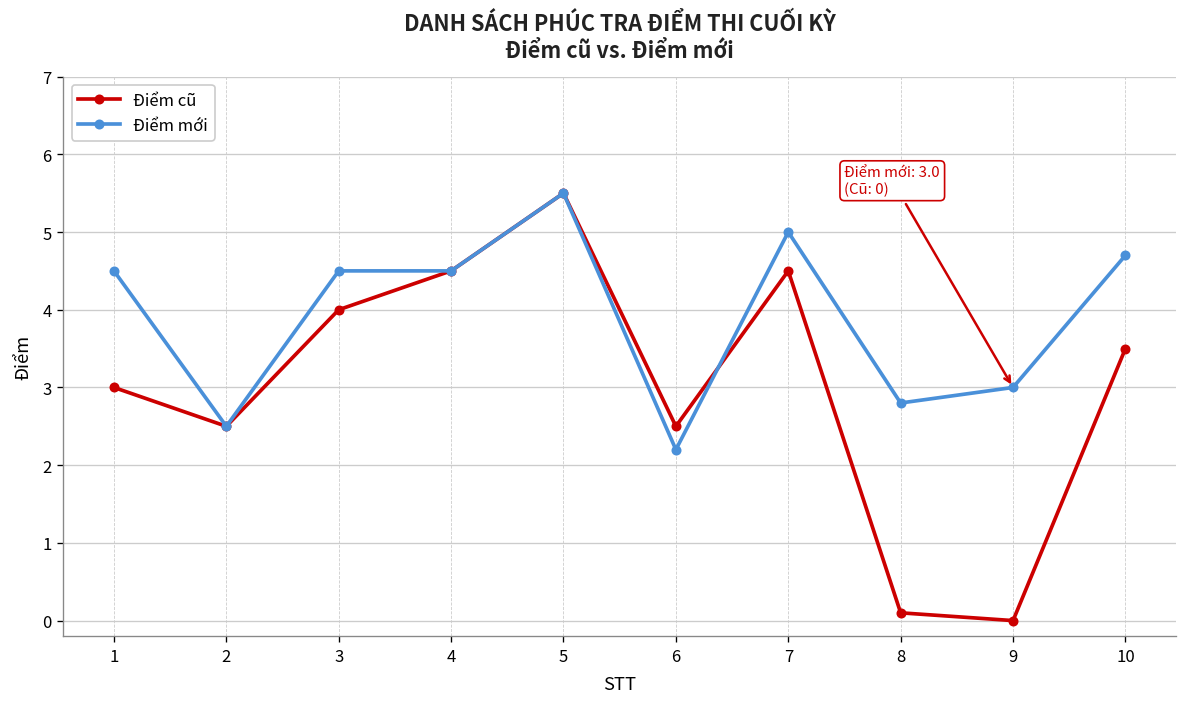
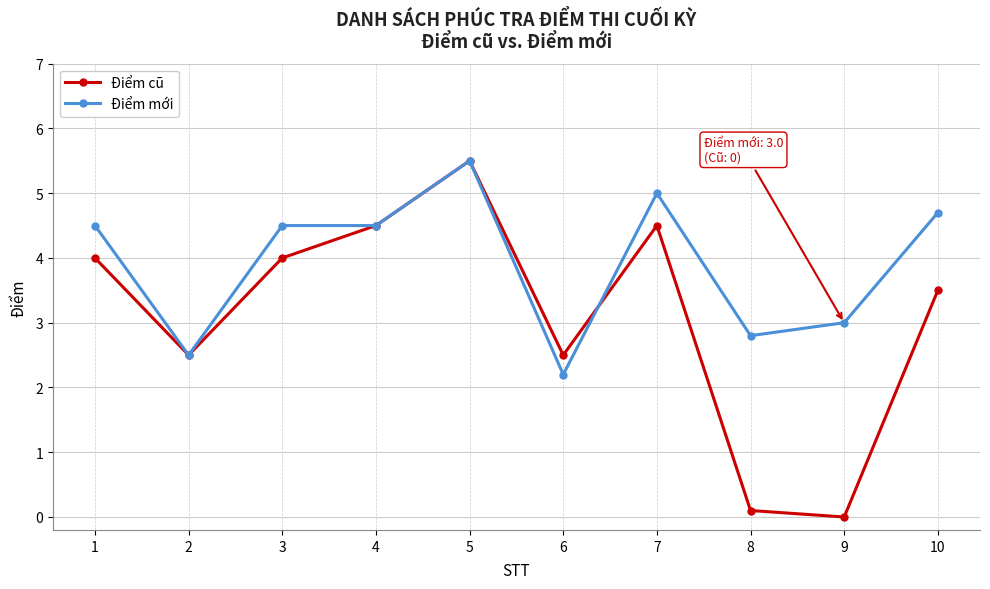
  {
    "Điểm cũ": {
-     "1": 3,
+     "1": 4,
      "3": 4,
      "6": 2.5,
      "7": 4.5,
      "8": 0.1,
      "9": 0,
      "10": 3.5
    },
    "Điểm mới": {
      "1": 4.5,
      "3": 4.5,
      "6": 2.2,
      "7": 5,
      "8": 2.8,
      "10": 4.7
    }
  }
